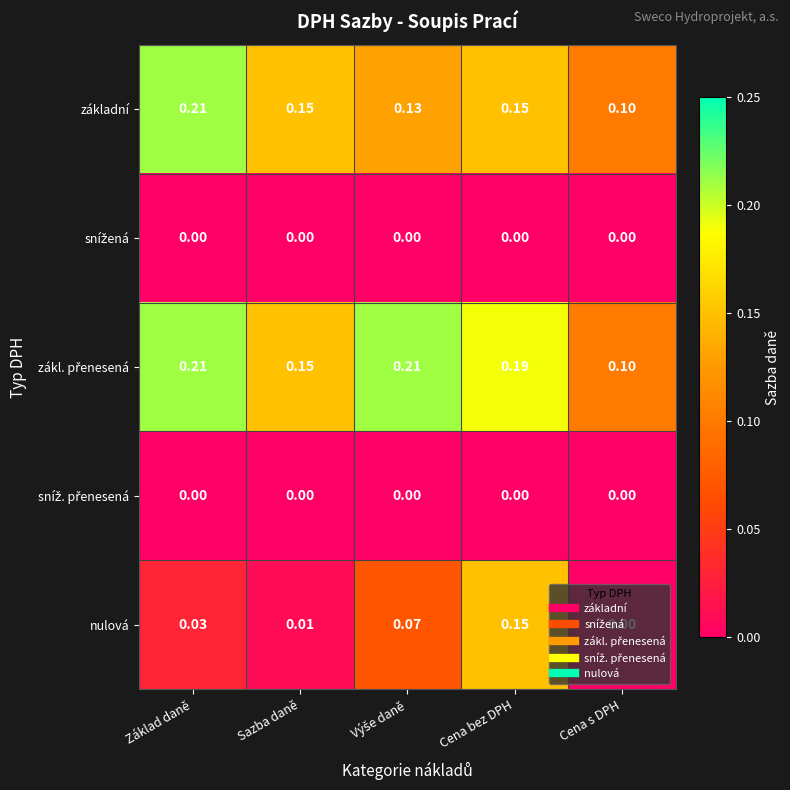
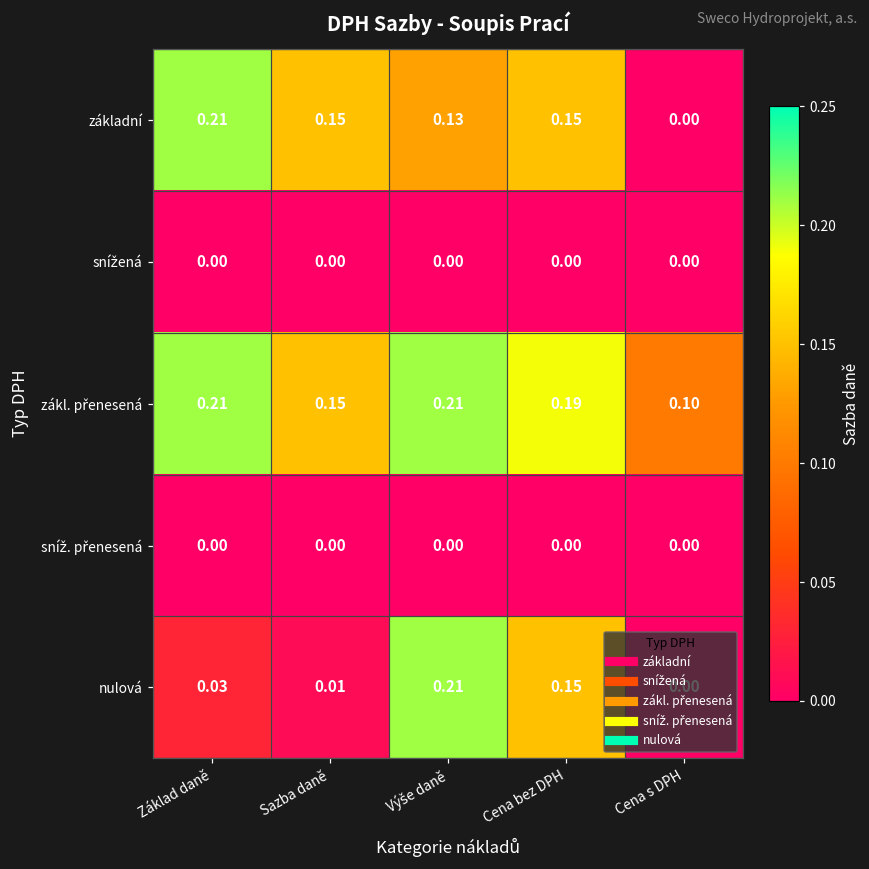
  {
    "základní": {
      "Základ daně": 0.21,
      "Sazba daně": 0.15,
      "Výše daně": 0.13,
      "Cena bez DPH": 0.15,
-     "Cena s DPH": 0.10
+     "Cena s DPH": 0.00
    },
    "snížená": {
      "Základ daně": 0.00,
      "Sazba daně": 0.00,
      "Výše daně": 0.00,
      "Cena bez DPH": 0.00,
      "Cena s DPH": 0.00
    },
    "zákl. přenesená": {
      "Základ daně": 0.21,
      "Sazba daně": 0.15,
      "Výše daně": 0.21,
      "Cena bez DPH": 0.19,
      "Cena s DPH": 0.10
    },
    "sníž. přenesená": {
      "Základ daně": 0.00,
      "Sazba daně": 0.00,
      "Výše daně": 0.00,
      "Cena bez DPH": 0.00,
      "Cena s DPH": 0.00
    },
    "nulová": {
      "Základ daně": 0.03,
      "Sazba daně": 0.01,
-     "Výše daně": 0.07,
+     "Výše daně": 0.21,
      "Cena bez DPH": 0.15
    }
  }
